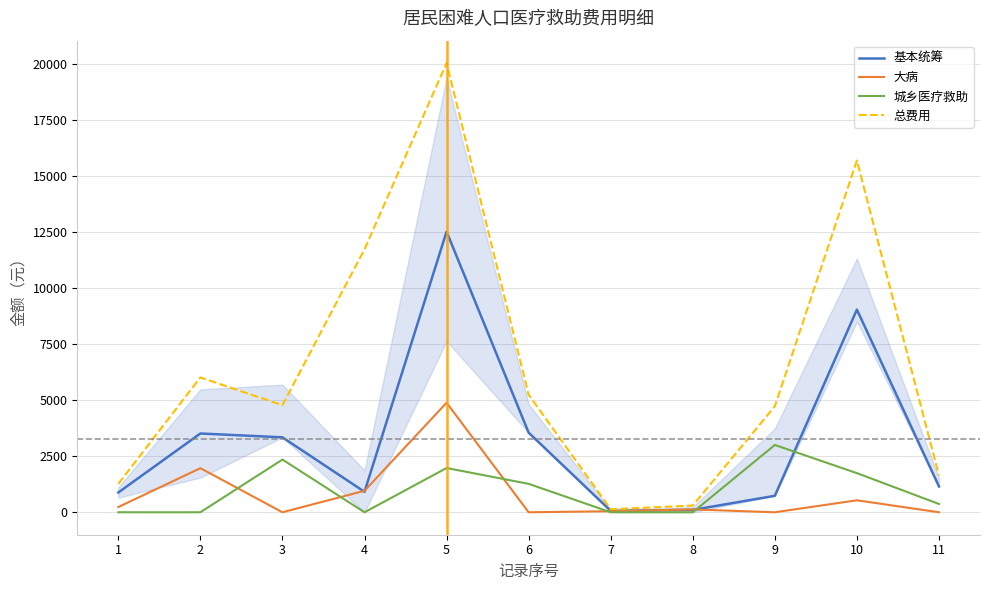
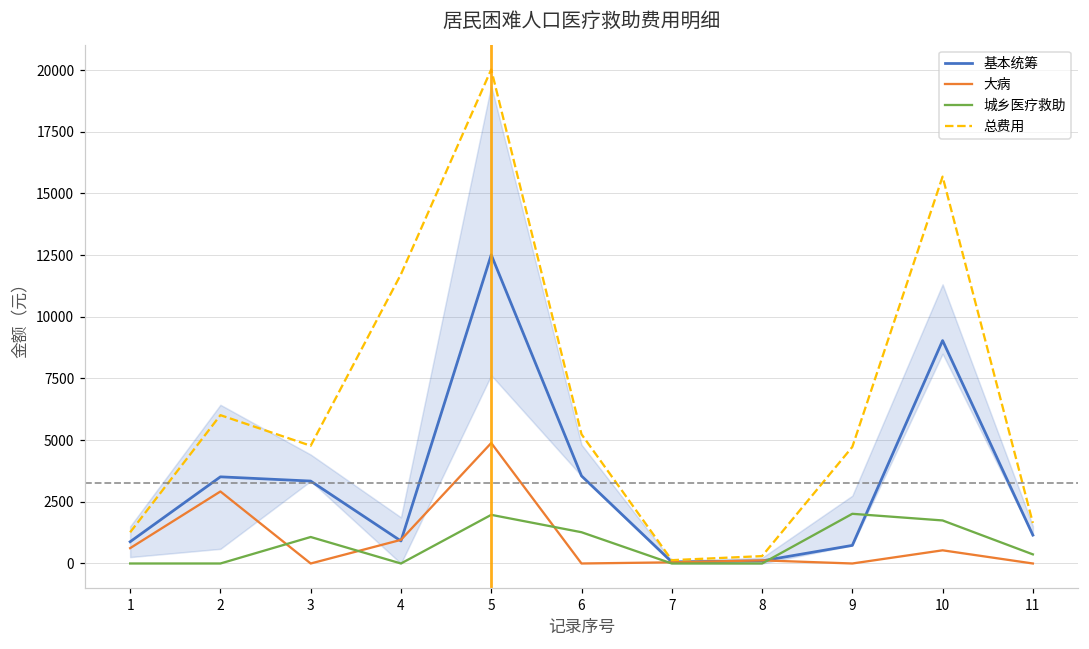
  {
    "大病": {
-     "1": 200,
-     "2": 2000,
+     "1": 600,
+     "2": 2900,
      "3": 0,
      "5": 4900,
      "6": 0,
      "9": 0,
      "10": 500,
      "11": 0
    },
    "城乡医疗救助": {
      "1": 0,
      "2": 0,
-     "3": 2300,
+     "3": 1100,
      "4": 0,
      "5": 2000,
      "6": 1300,
-     "9": 3000,
+     "9": 2000,
      "10": 1700,
      "11": 400
    },
    "总费用": {
      "1": 1300,
      "2": 6000,
      "3": 4800,
      "4": 11700,
      "5": 20000,
      "6": 5200,
      "9": 4700,
      "10": 15700,
      "11": 1600
    }
  }
